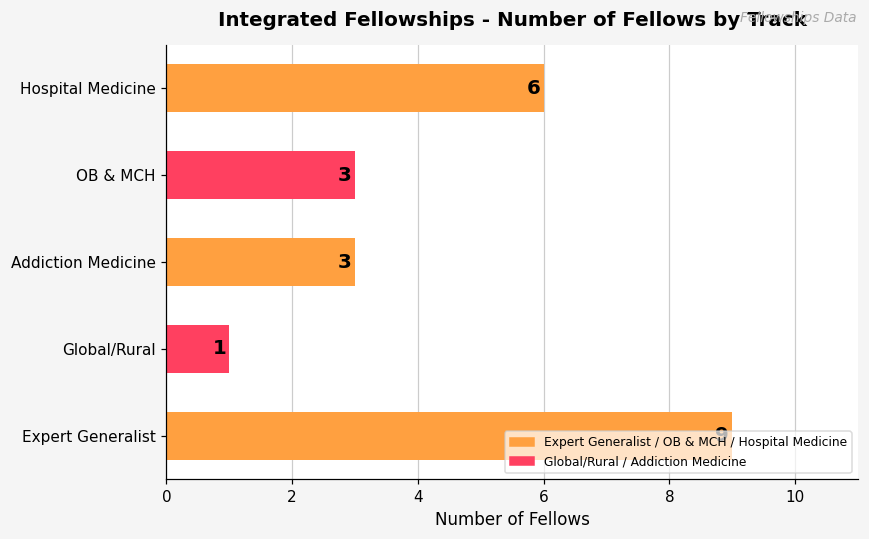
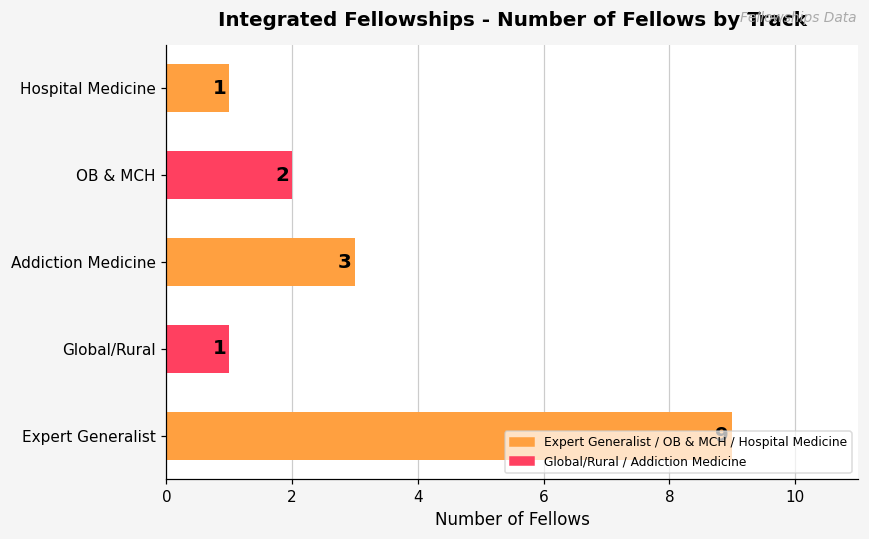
  {
-   "Hospital Medicine": 6,
-   "OB & MCH": 3,
+   "Hospital Medicine": 1,
+   "OB & MCH": 2,
    "Addiction Medicine": 3,
    "Global/Rural": 1
  }
